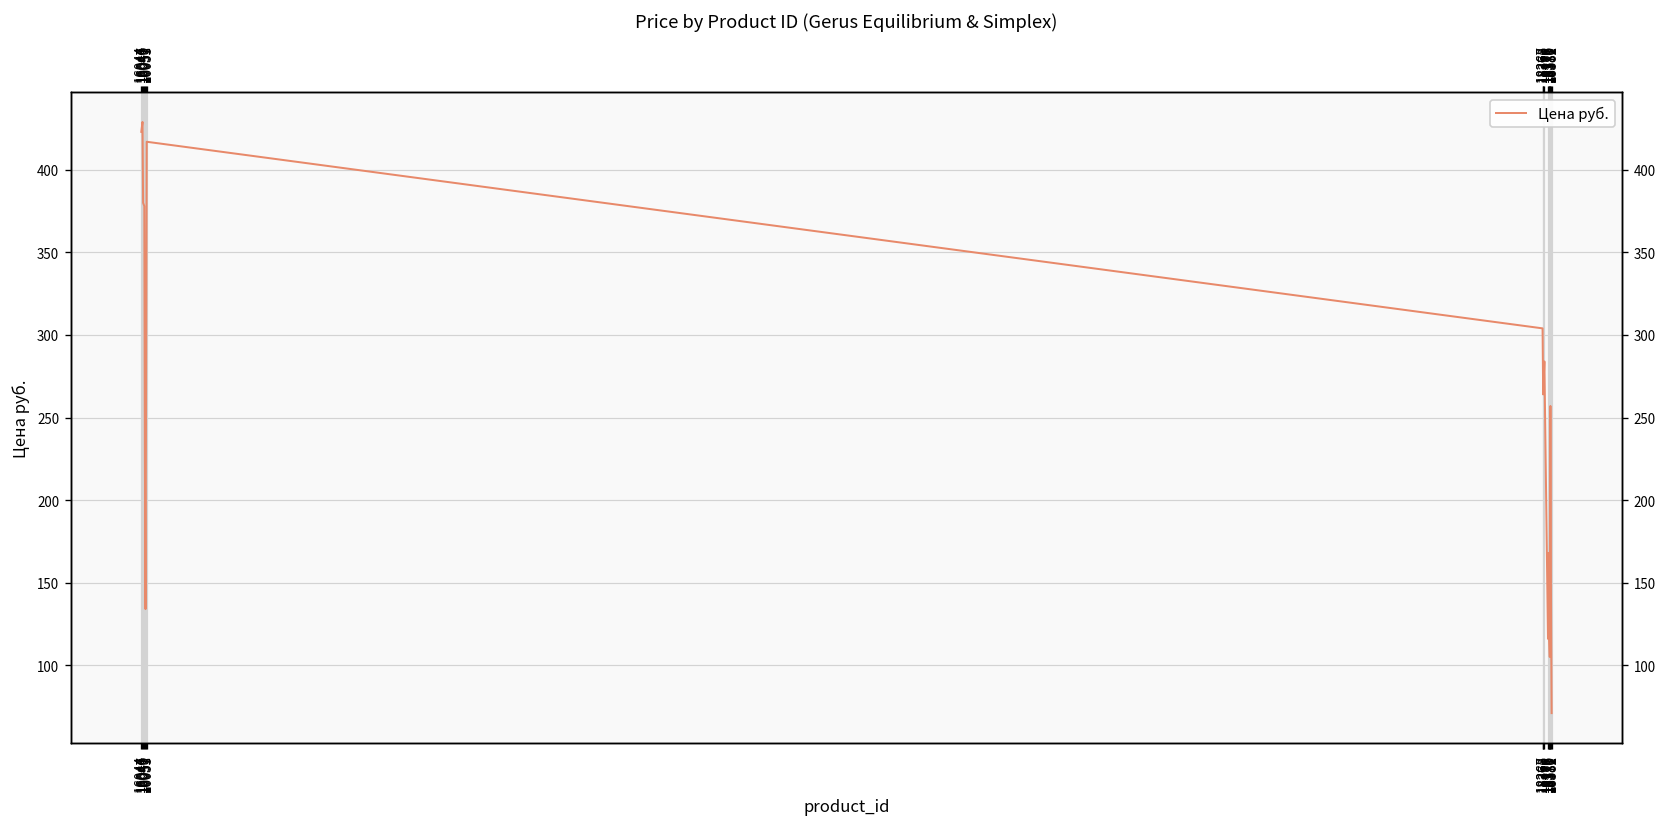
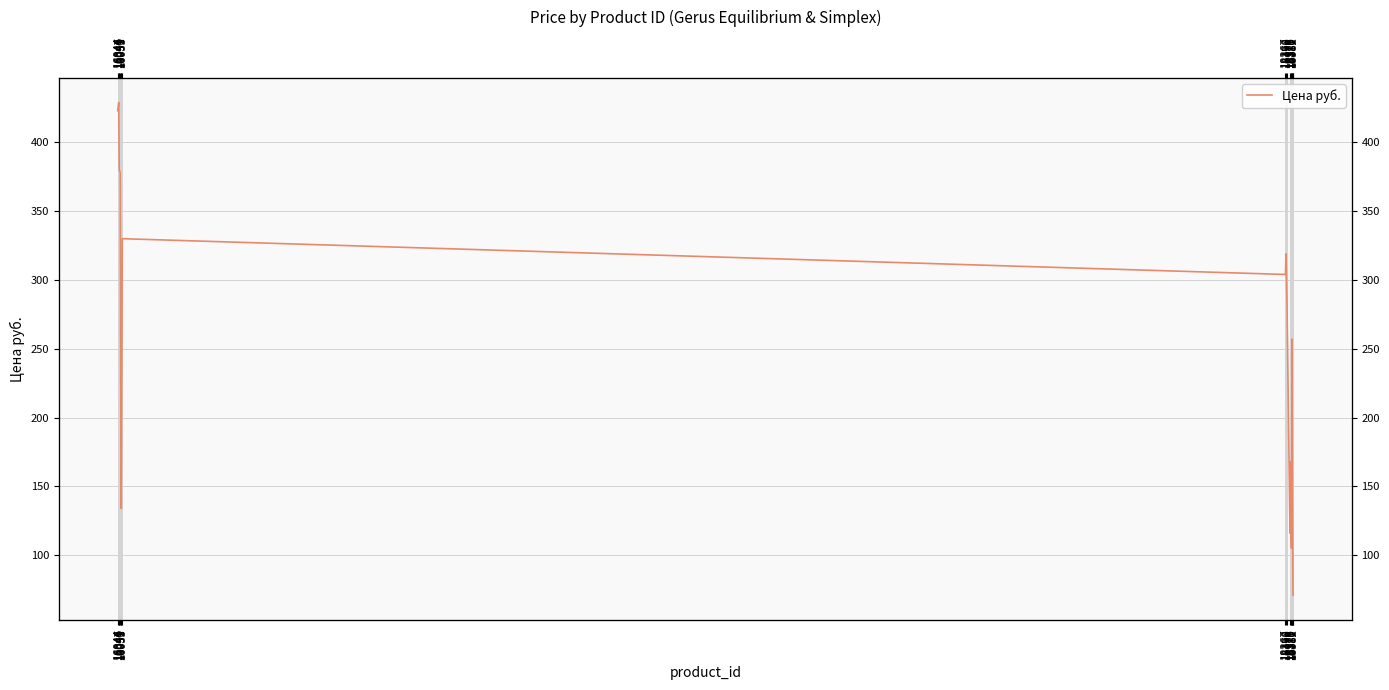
  {
    "16044": 423,
    "16046": 429,
    "16047": 380,
    "16049": 378,
    "16050": 225,
    "16051": 134,
-   "16053": 417,
+   "16053": 330,
    "18367": 304,
-   "18368": 264,
+   "18368": 319,
    "18380": 257,
    "18381": 138,
    "18382": 71
  }
